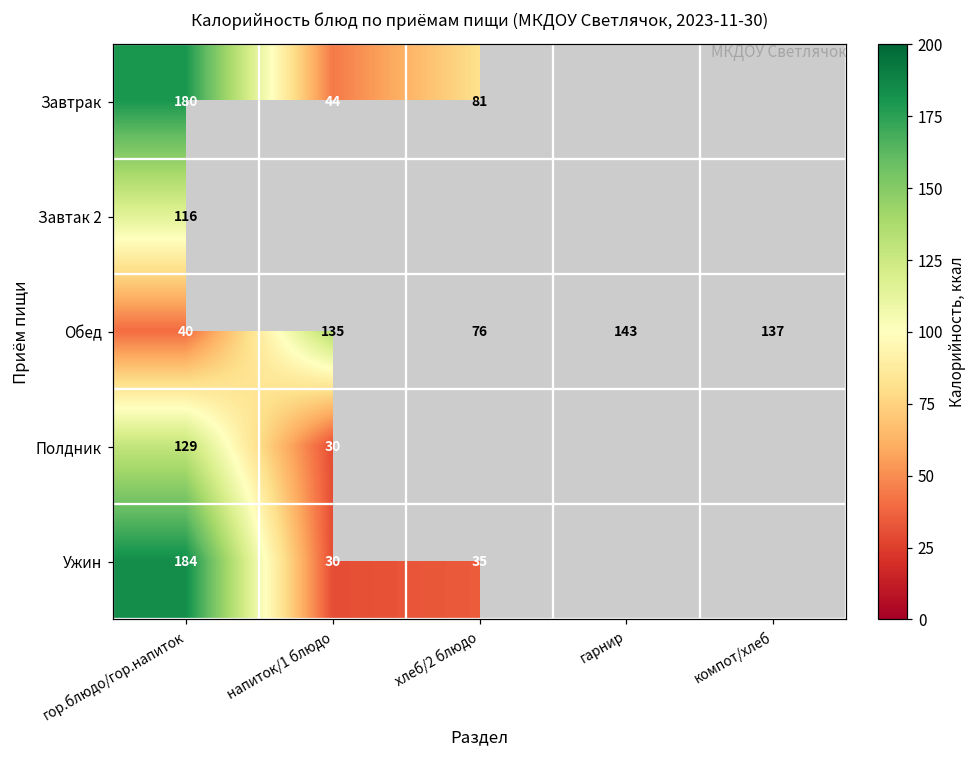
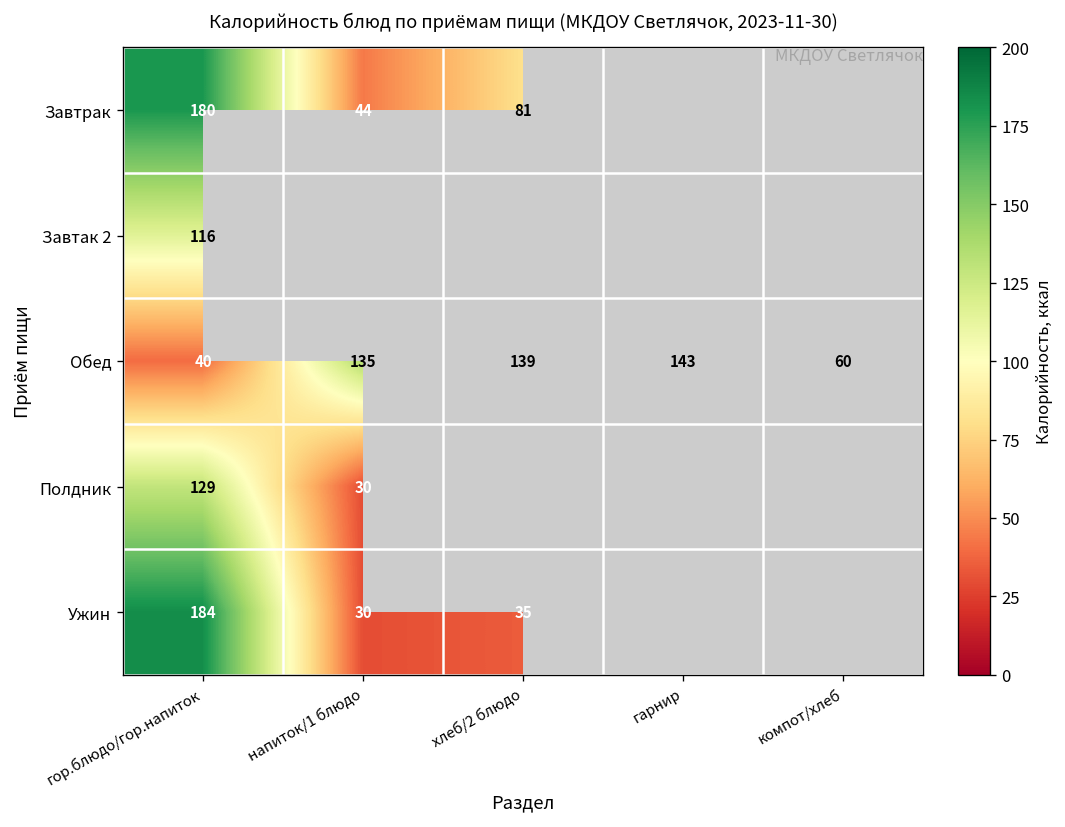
  {
    "Завтрак": {
      "гор.блюдо/гор.напиток": 180,
      "напиток/1 блюдо": 44,
      "хлеб/2 блюдо": 81
    },
    "Завтак 2": {
      "гор.блюдо/гор.напиток": 116
    },
    "Обед": {
      "гор.блюдо/гор.напиток": 40,
      "напиток/1 блюдо": 135,
-     "хлеб/2 блюдо": 76,
+     "хлеб/2 блюдо": 139,
      "гарнир": 143,
-     "компот/хлеб": 137
+     "компот/хлеб": 60
    },
    "Полдник": {
      "гор.блюдо/гор.напиток": 129,
      "напиток/1 блюдо": 30
    },
    "Ужин": {
      "гор.блюдо/гор.напиток": 184,
      "напиток/1 блюдо": 30,
      "хлеб/2 блюдо": 35
    }
  }
